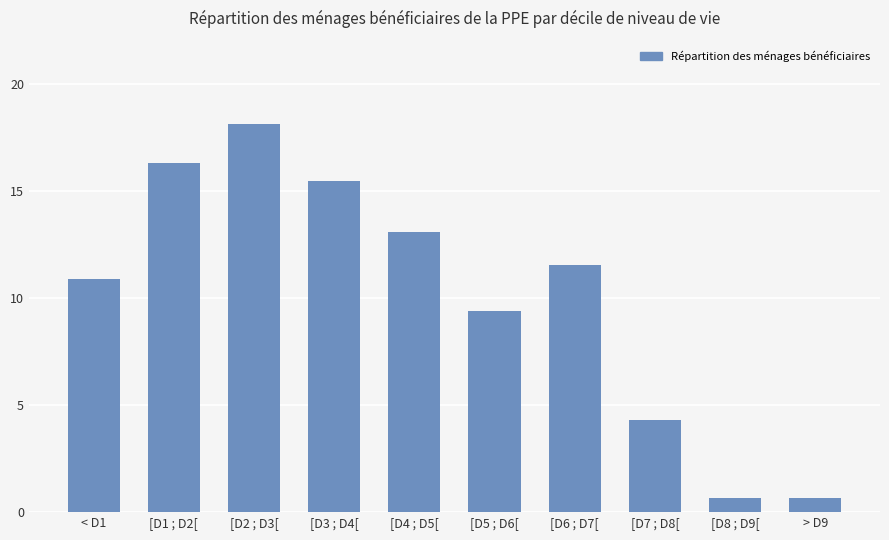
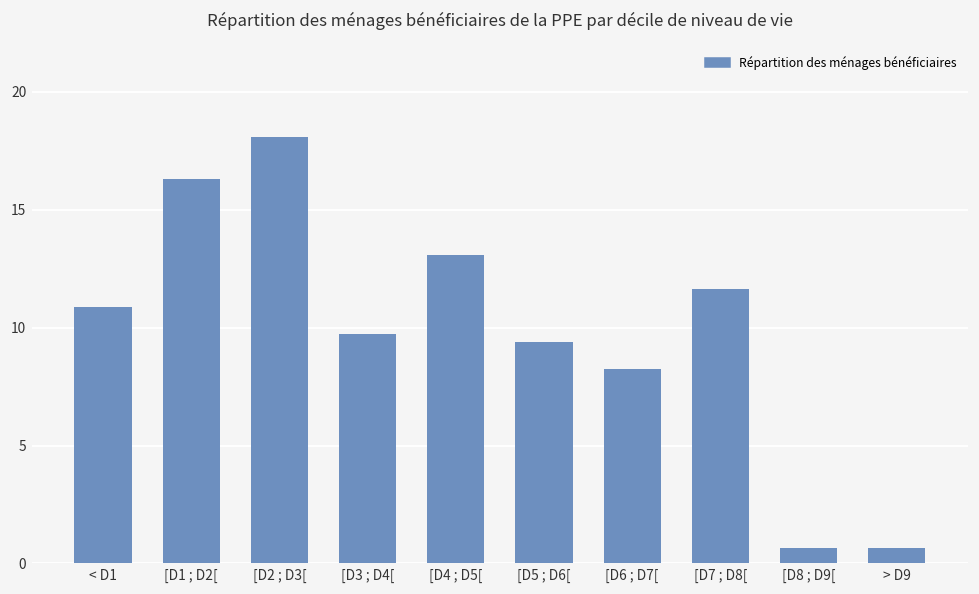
  {
    "< D1": 10.9,
    "[D1 ; D2[": 16.3,
    "[D2 ; D3[": 18.1,
-   "[D3 ; D4[": 15.4,
+   "[D3 ; D4[": 9.7,
    "[D4 ; D5[": 13.1,
    "[D5 ; D6[": 9.4,
-   "[D6 ; D7[": 11.5,
-   "[D7 ; D8[": 4.3,
+   "[D6 ; D7[": 8.2,
+   "[D7 ; D8[": 11.6,
    "[D8 ; D9[": 0.7,
    "> D9": 0.6
  }
